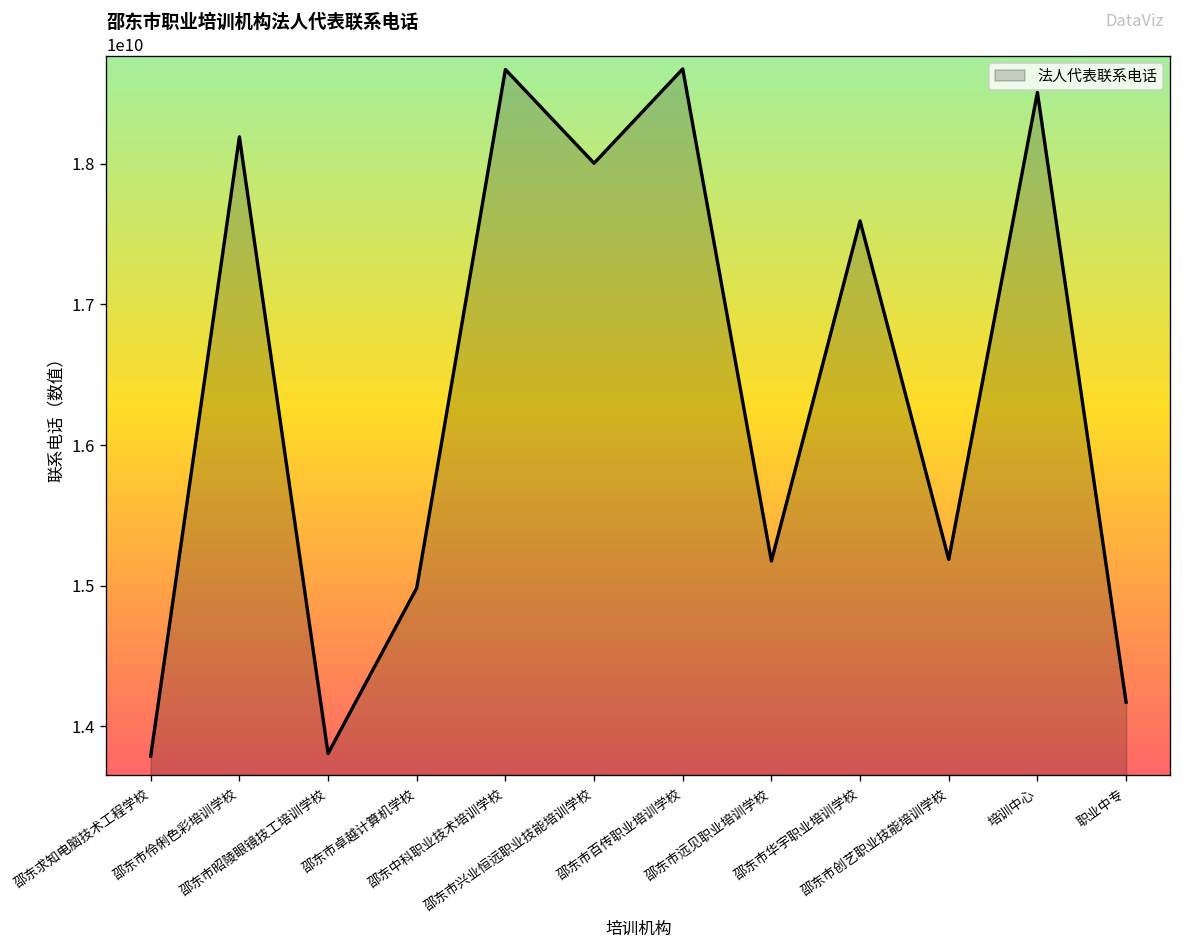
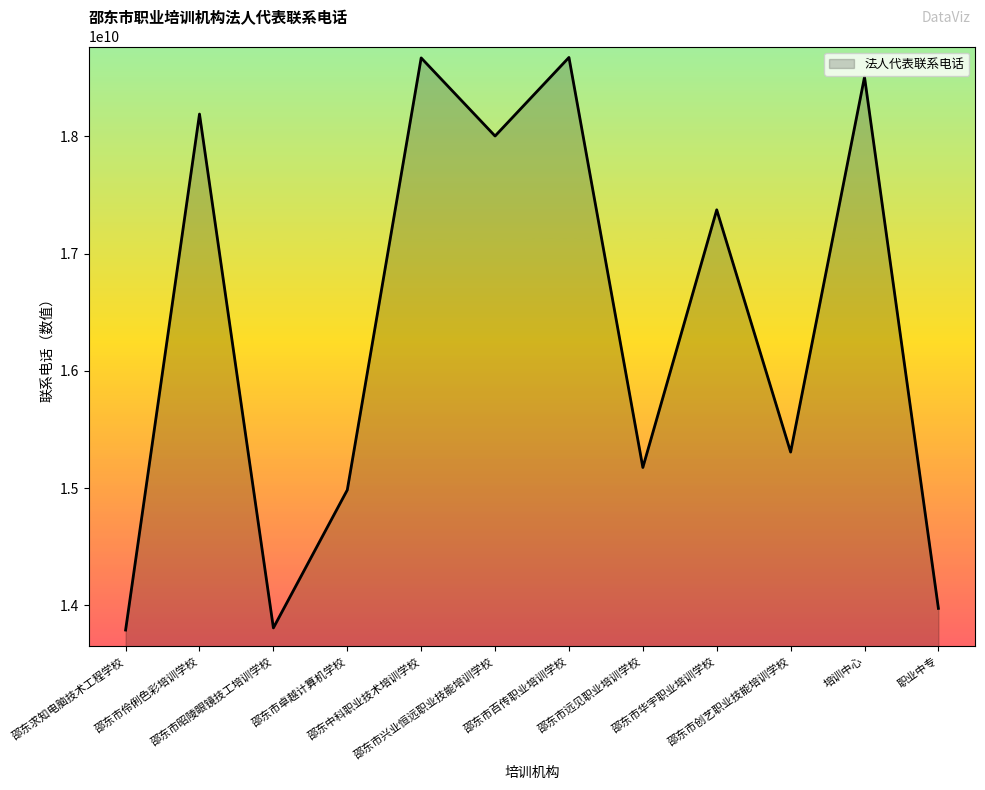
  {
    "邵东求知电脑技术工程学校": 13790000000,
    "邵东市伶俐色彩培训学校": 18190000000,
    "邵东市昭陵眼镜技工培训学校": 13810000000,
    "邵东市卓越计算机学校": 14980000000,
    "邵东中科职业技术培训学校": 18670000000,
    "邵东市兴业恒远职业技能培训学校": 18000000000,
    "邵东市百传职业培训学校": 18670000000,
    "邵东市远见职业培训学校": 15180000000,
-   "邵东市华宇职业培训学校": 17590000000,
-   "邵东市创艺职业技能培训学校": 15190000000,
+   "邵东市华宇职业培训学校": 17370000000,
+   "邵东市创艺职业技能培训学校": 15310000000,
    "培训中心": 18510000000,
-   "职业中专": 14170000000
+   "职业中专": 13970000000
  }
